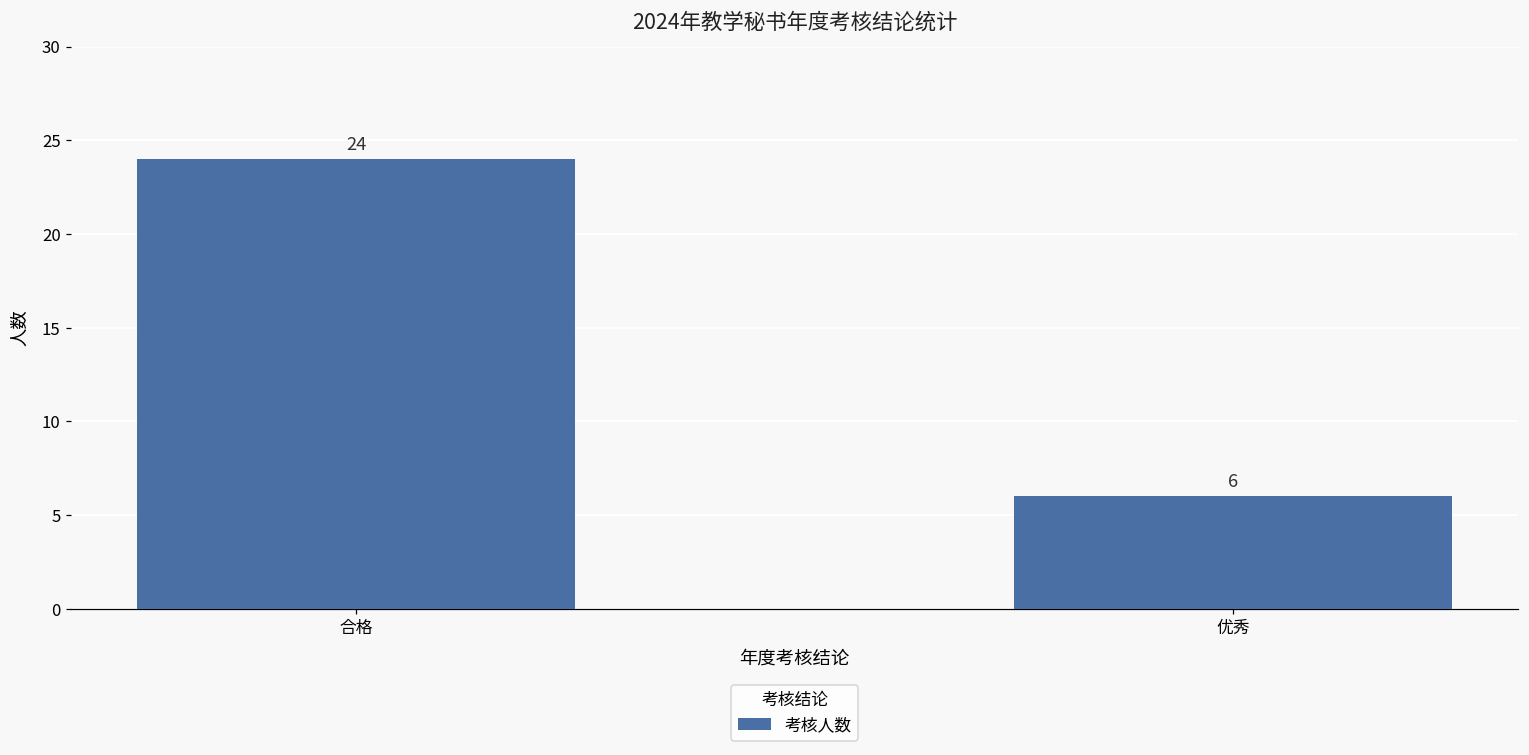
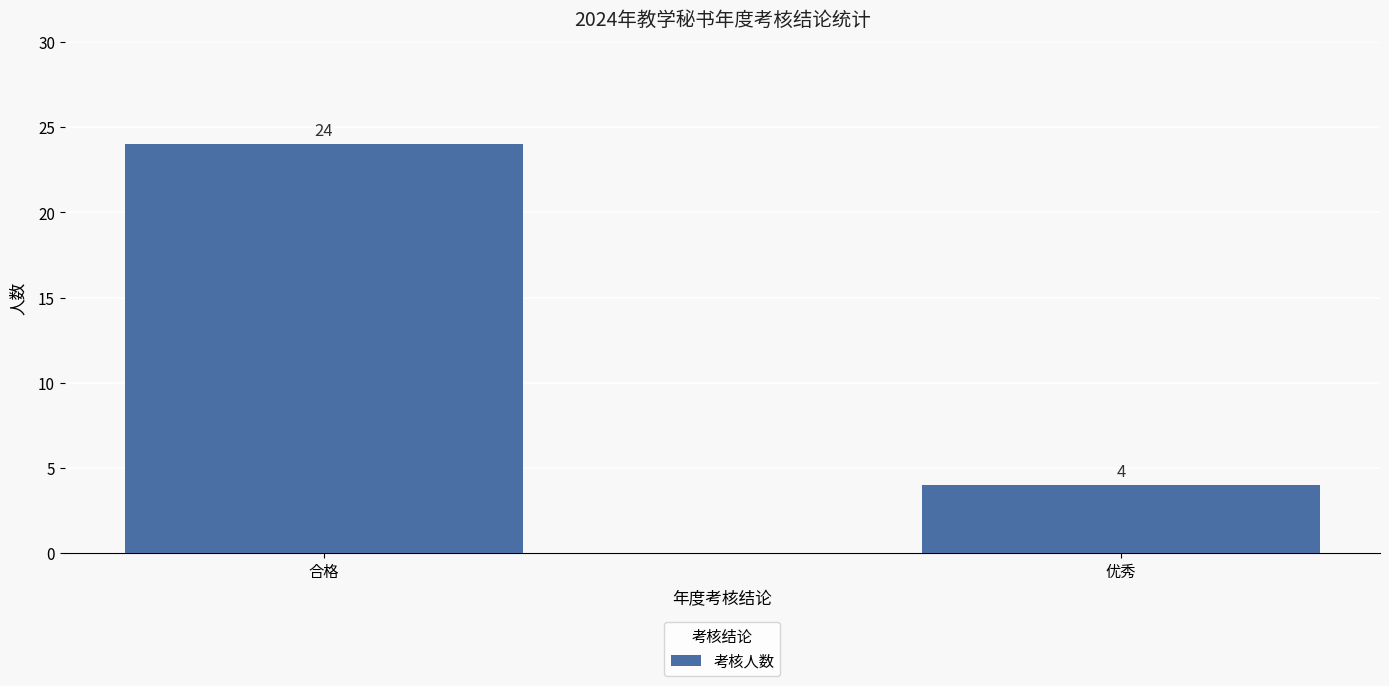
  {
    "合格": 24,
-   "优秀": 6
+   "优秀": 4
  }
